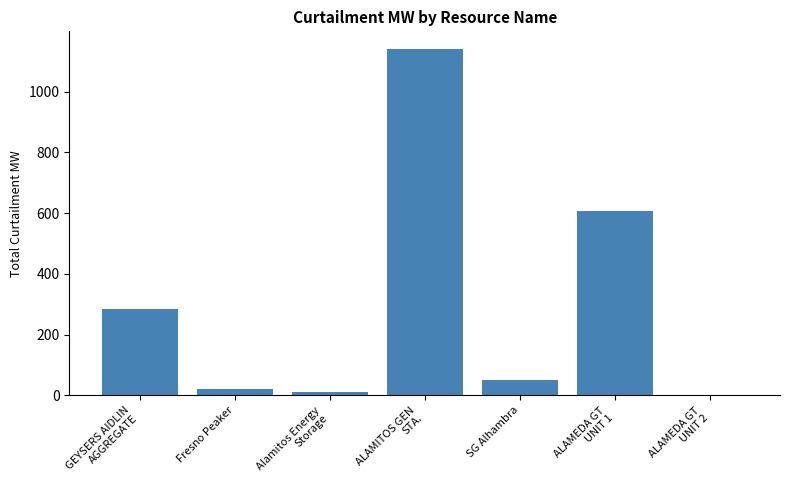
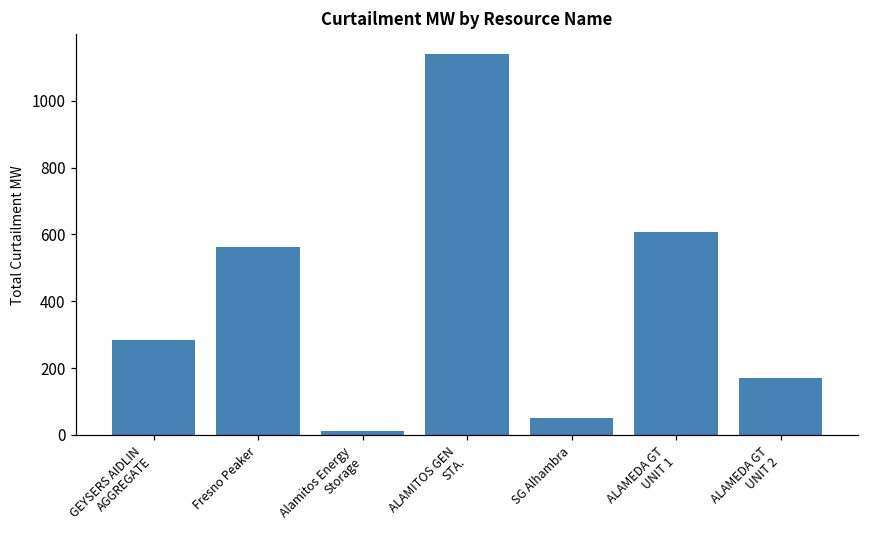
  {
    "GEYSERS AIDLIN AGGREGATE": 280,
-   "Fresno Peaker": 20,
+   "Fresno Peaker": 560,
    "Alamitos Energy Storage": 10,
    "ALAMITOS GEN STA.": 1140,
    "SG Alhambra": 50,
    "ALAMEDA GT UNIT 1": 610,
-   "ALAMEDA GT UNIT 2": 0
+   "ALAMEDA GT UNIT 2": 170
  }
